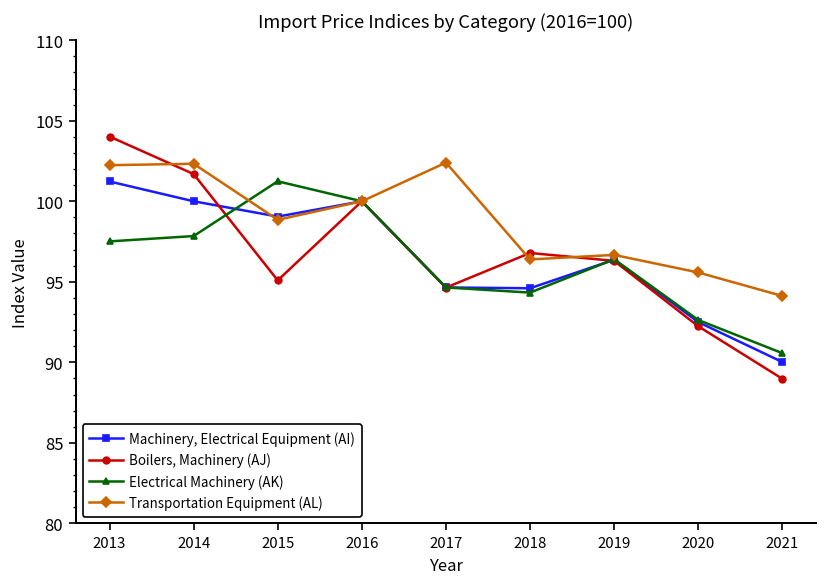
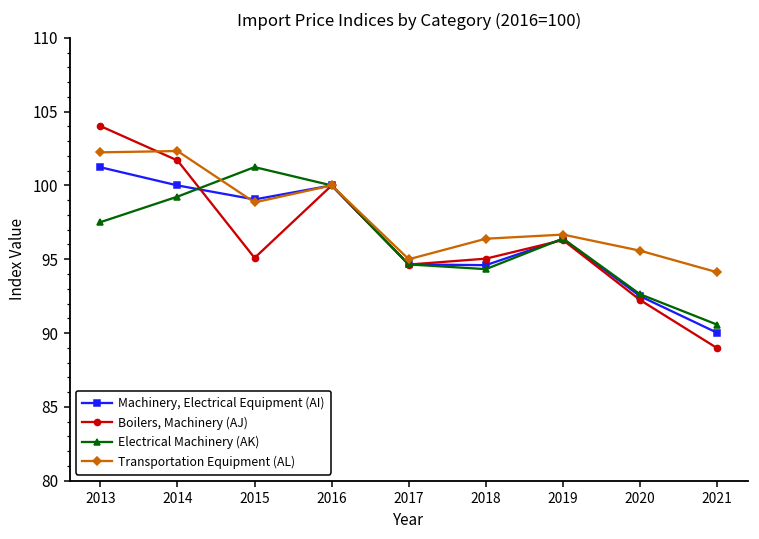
  {
    "Machinery, Electrical Equipment (AI)": {
      "2013": 101.2,
      "2014": 100.0,
      "2015": 99.1,
      "2018": 94.6,
      "2021": 90.0
    },
    "Boilers, Machinery (AJ)": {
      "2013": 104.0,
      "2014": 101.7,
      "2015": 95.1,
-     "2018": 96.8,
+     "2018": 95.0,
      "2020": 92.2,
      "2021": 89.0
    },
    "Electrical Machinery (AK)": {
      "2013": 97.5,
-     "2014": 97.8,
+     "2014": 99.2,
      "2015": 101.2,
      "2018": 94.3,
      "2021": 90.6
    },
    "Transportation Equipment (AL)": {
      "2013": 102.2,
      "2014": 102.3,
      "2015": 98.9,
-     "2017": 102.4,
+     "2017": 95.0,
      "2018": 96.4,
      "2019": 96.7,
      "2020": 95.6,
      "2021": 94.1
    }
  }
